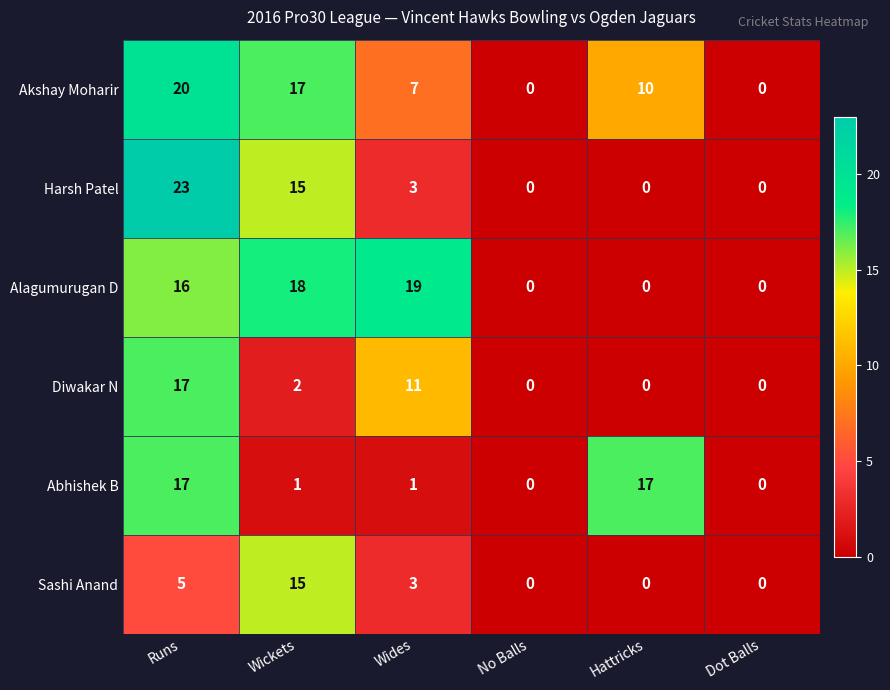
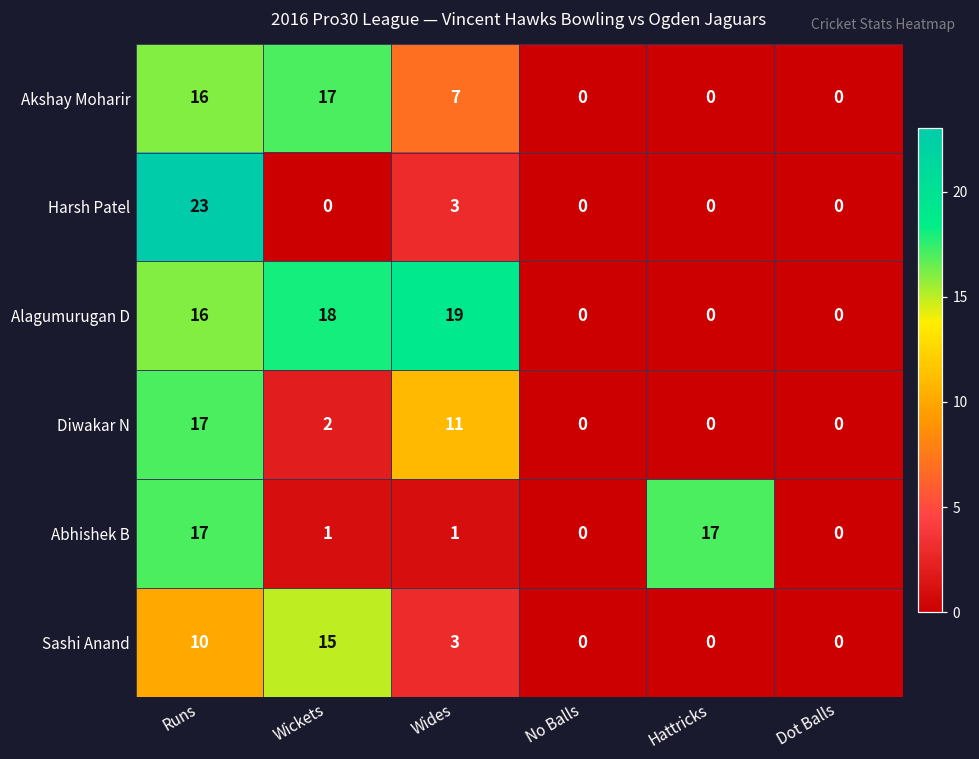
  {
    "Akshay Moharir": {
-     "Runs": 20,
+     "Runs": 16,
      "Wickets": 17,
      "Wides": 7,
      "No Balls": 0,
-     "Hattricks": 10,
+     "Hattricks": 0,
      "Dot Balls": 0
    },
    "Harsh Patel": {
      "Runs": 23,
-     "Wickets": 15,
+     "Wickets": 0,
      "Wides": 3,
      "No Balls": 0,
      "Hattricks": 0,
      "Dot Balls": 0
    },
    "Alagumurugan D": {
      "Runs": 16,
      "Wickets": 18,
      "Wides": 19,
      "No Balls": 0,
      "Hattricks": 0,
      "Dot Balls": 0
    },
    "Diwakar N": {
      "Runs": 17,
      "Wickets": 2,
      "Wides": 11,
      "No Balls": 0,
      "Hattricks": 0,
      "Dot Balls": 0
    },
    "Abhishek B": {
      "Runs": 17,
      "Wickets": 1,
      "Wides": 1,
      "No Balls": 0,
      "Hattricks": 17,
      "Dot Balls": 0
    },
    "Sashi Anand": {
-     "Runs": 5,
+     "Runs": 10,
      "Wickets": 15,
      "Wides": 3,
      "No Balls": 0,
      "Hattricks": 0,
      "Dot Balls": 0
    }
  }
